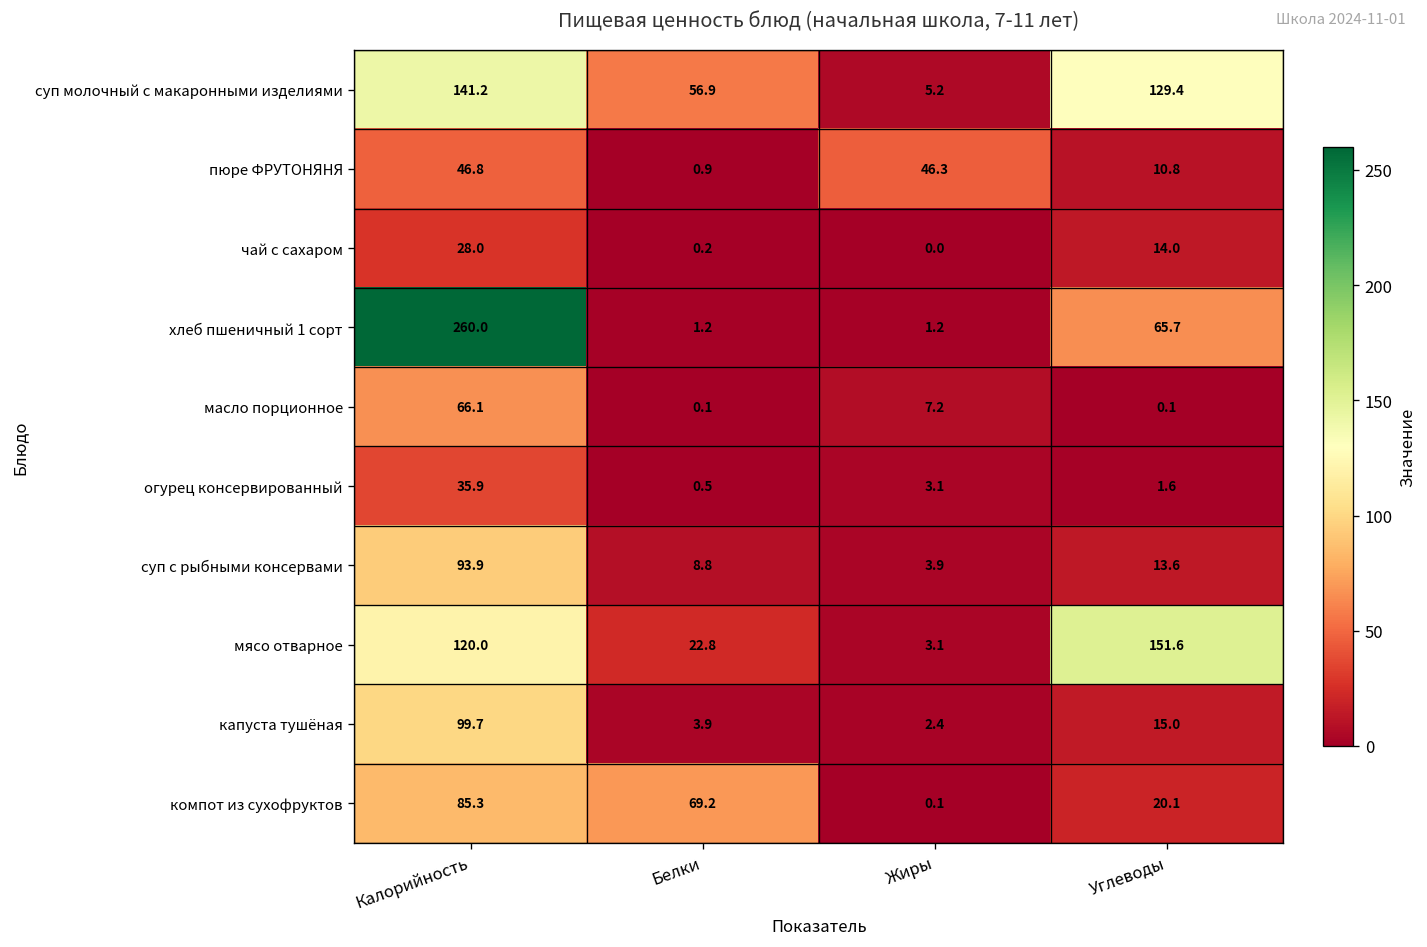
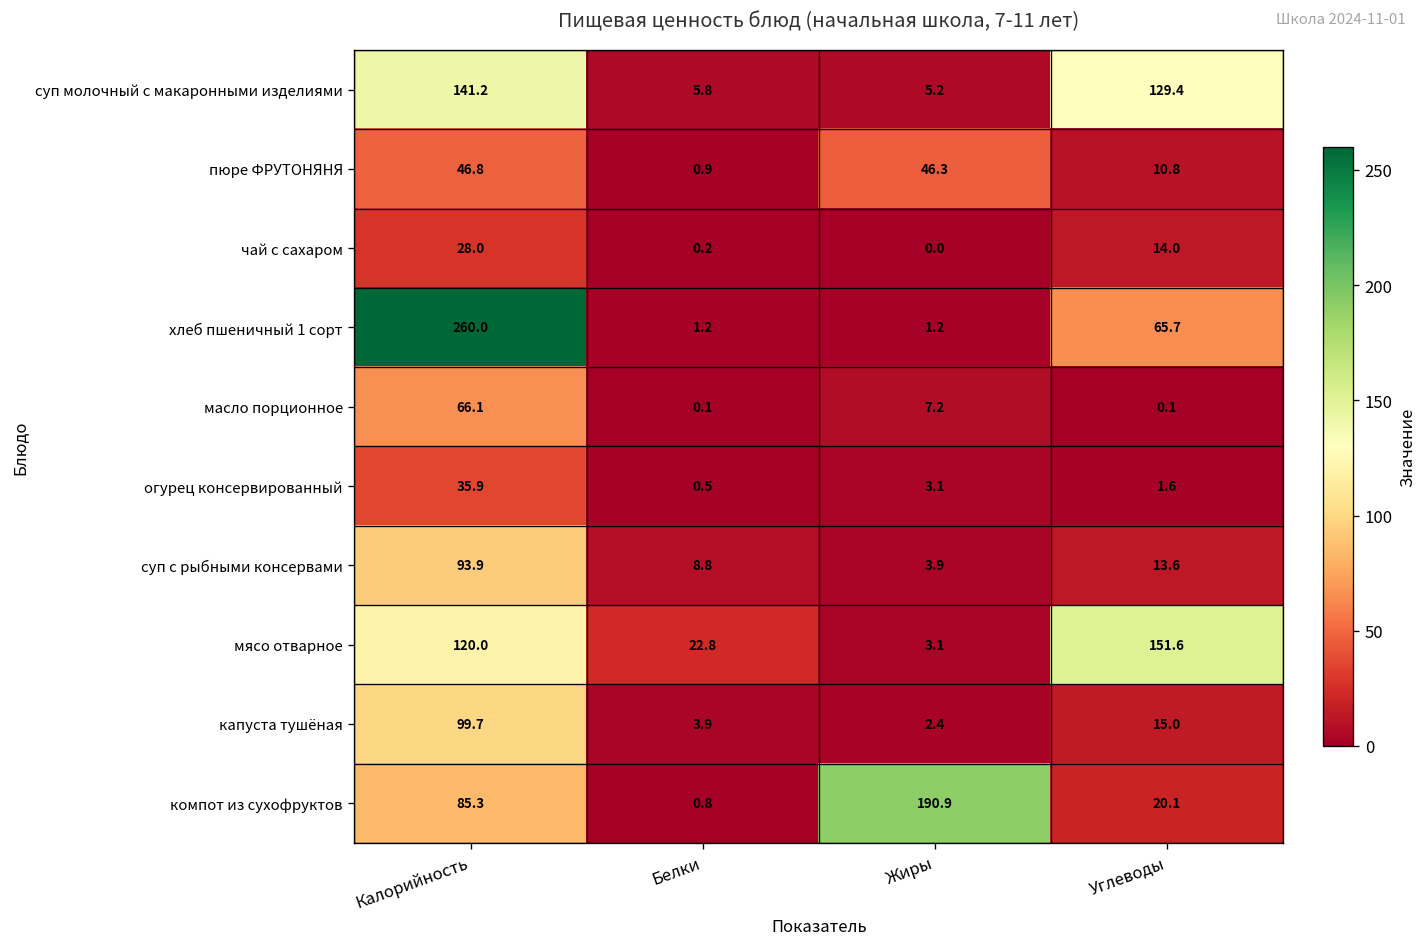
  {
    "суп молочный с макаронными изделиями": {
      "Калорийность": 141.2,
-     "Белки": 56.9,
+     "Белки": 5.8,
      "Жиры": 5.2,
      "Углеводы": 129.4
    },
    "пюре ФРУТОНЯНЯ": {
      "Калорийность": 46.8,
      "Белки": 0.9,
      "Жиры": 46.3,
      "Углеводы": 10.8
    },
    "чай с сахаром": {
      "Калорийность": 28.0,
      "Белки": 0.2,
      "Жиры": 0.0,
      "Углеводы": 14.0
    },
    "хлеб пшеничный 1 сорт": {
      "Калорийность": 260.0,
      "Белки": 1.2,
      "Жиры": 1.2,
      "Углеводы": 65.7
    },
    "масло порционное": {
      "Калорийность": 66.1,
      "Белки": 0.1,
      "Жиры": 7.2,
      "Углеводы": 0.1
    },
    "огурец консервированный": {
      "Калорийность": 35.9,
      "Белки": 0.5,
      "Жиры": 3.1,
      "Углеводы": 1.6
    },
    "суп с рыбными консервами": {
      "Калорийность": 93.9,
      "Белки": 8.8,
      "Жиры": 3.9,
      "Углеводы": 13.6
    },
    "мясо отварное": {
      "Калорийность": 120.0,
      "Белки": 22.8,
      "Жиры": 3.1,
      "Углеводы": 151.6
    },
    "капуста тушёная": {
      "Калорийность": 99.7,
      "Белки": 3.9,
      "Жиры": 2.4,
      "Углеводы": 15.0
    },
    "компот из сухофруктов": {
      "Калорийность": 85.3,
-     "Белки": 69.2,
-     "Жиры": 0.1,
+     "Белки": 0.8,
+     "Жиры": 190.9,
      "Углеводы": 20.1
    }
  }
